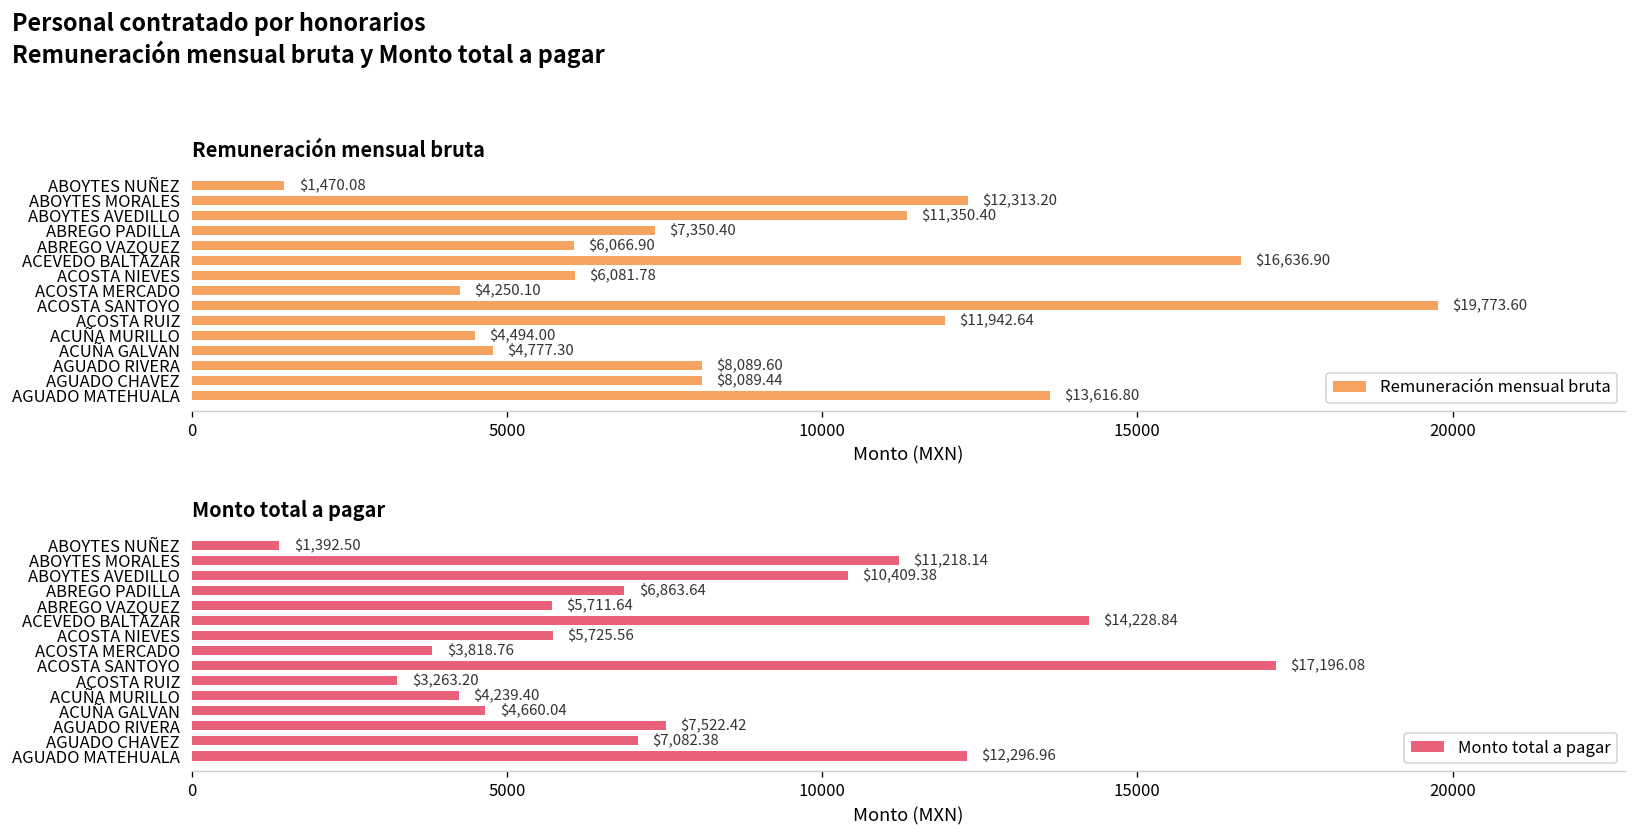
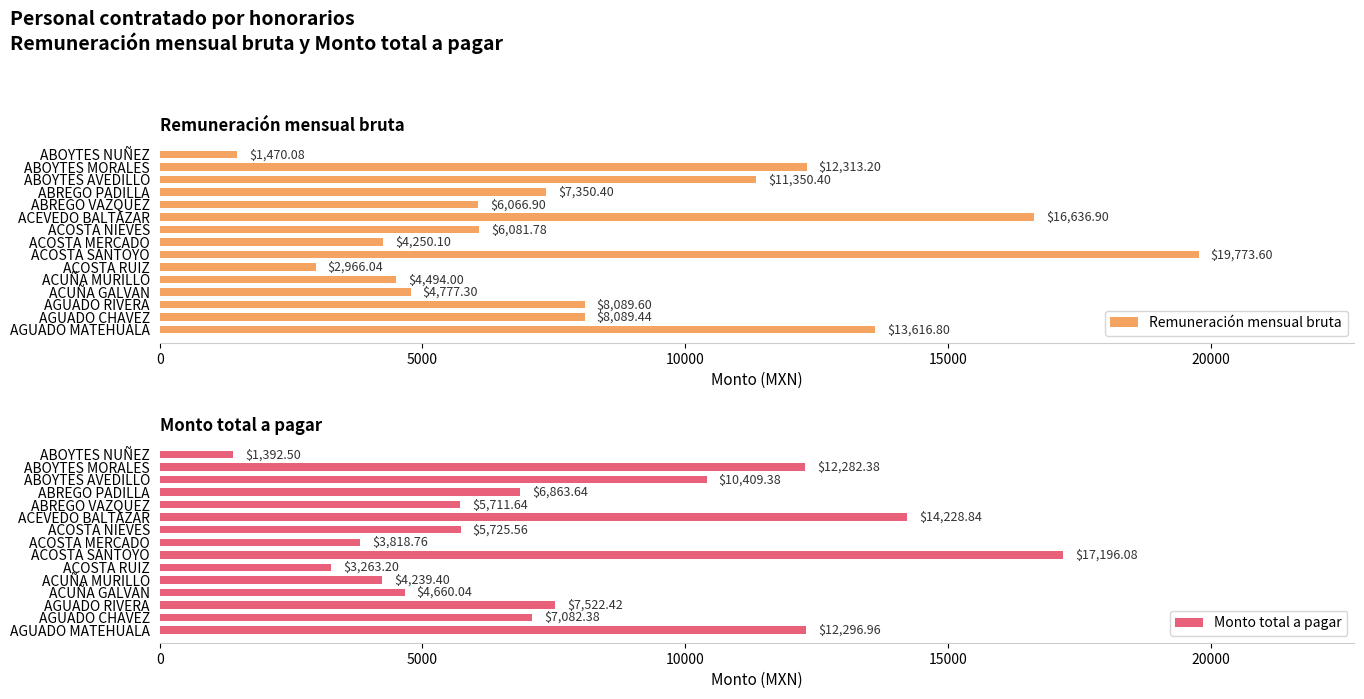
  {
    "Remuneración mensual bruta": {
      "ABOYTES NUÑEZ": "$1,470.08",
      "ABOYTES MORALES": "$12,313.20",
      "ABOYTES AVEDILLO": "$11,350.40",
      "ABREGO PADILLA": "$7,350.40",
      "ABREGO VAZQUEZ": "$6,066.90",
      "ACEVEDO BALTAZAR": "$16,636.90",
      "ACOSTA NIEVES": "$6,081.78",
      "ACOSTA MERCADO": "$4,250.10",
      "ACOSTA SANTOYO": "$19,773.60",
-     "ACOSTA RUIZ": "$11,942.64",
+     "ACOSTA RUIZ": "$2,966.04",
      "ACUÑA MURILLO": "$4,494.00",
      "ACUÑA GALVAN": "$4,777.30",
      "AGUADO RIVERA": "$8,089.60",
      "AGUADO CHAVEZ": "$8,089.44",
      "AGUADO MATEHUALA": "$13,616.80"
    },
    "Monto total a pagar": {
      "ABOYTES NUÑEZ": "$1,392.50",
-     "ABOYTES MORALES": "$11,218.14",
+     "ABOYTES MORALES": "$12,282.38",
      "ABOYTES AVEDILLO": "$10,409.38",
      "ABREGO PADILLA": "$6,863.64",
      "ABREGO VAZQUEZ": "$5,711.64",
      "ACEVEDO BALTAZAR": "$14,228.84",
      "ACOSTA NIEVES": "$5,725.56",
      "ACOSTA MERCADO": "$3,818.76",
      "ACOSTA SANTOYO": "$17,196.08",
      "ACOSTA RUIZ": "$3,263.20",
      "ACUÑA MURILLO": "$4,239.40",
      "ACUÑA GALVAN": "$4,660.04",
      "AGUADO RIVERA": "$7,522.42",
      "AGUADO CHAVEZ": "$7,082.38",
      "AGUADO MATEHUALA": "$12,296.96"
    }
  }
